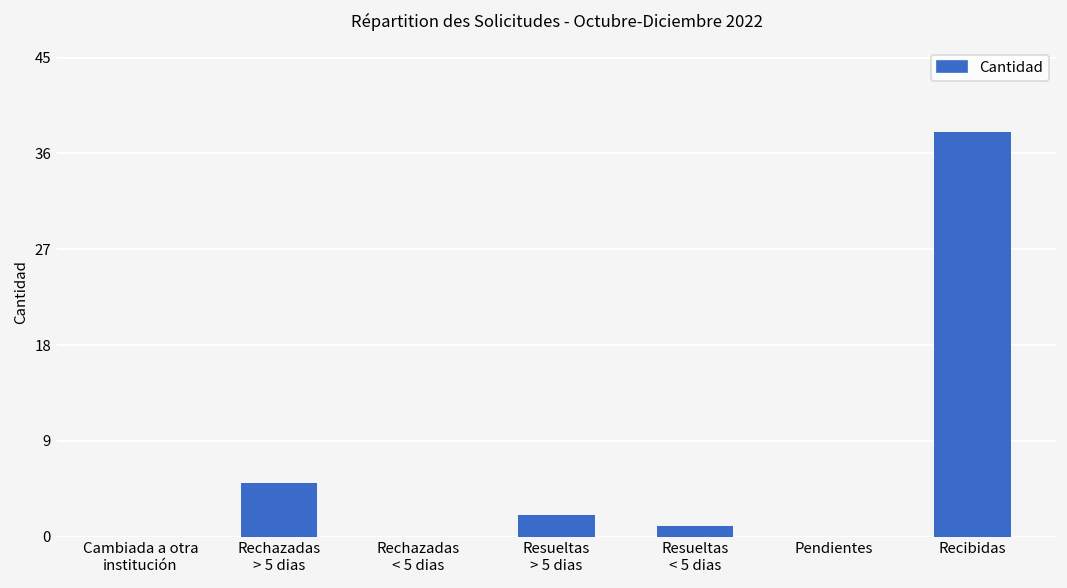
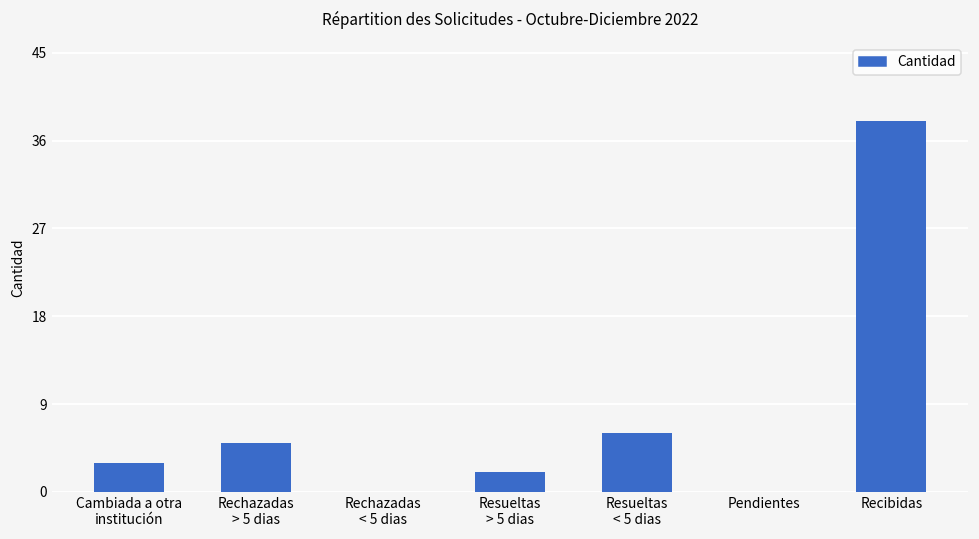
  {
-   "Cambiada a otra institución": 0,
+   "Cambiada a otra institución": 3,
    "Rechazadas > 5 dias": 5,
    "Rechazadas < 5 dias": 0,
    "Resueltas > 5 dias": 2,
-   "Resueltas < 5 dias": 1,
+   "Resueltas < 5 dias": 6,
    "Pendientes": 0,
    "Recibidas": 38
  }
